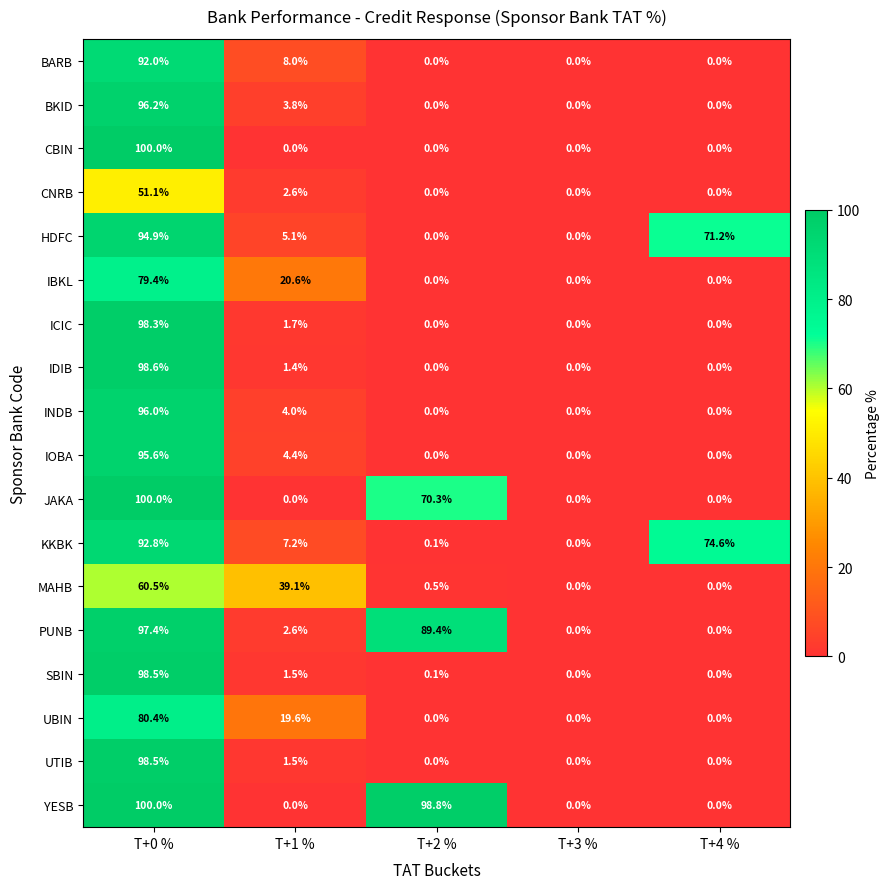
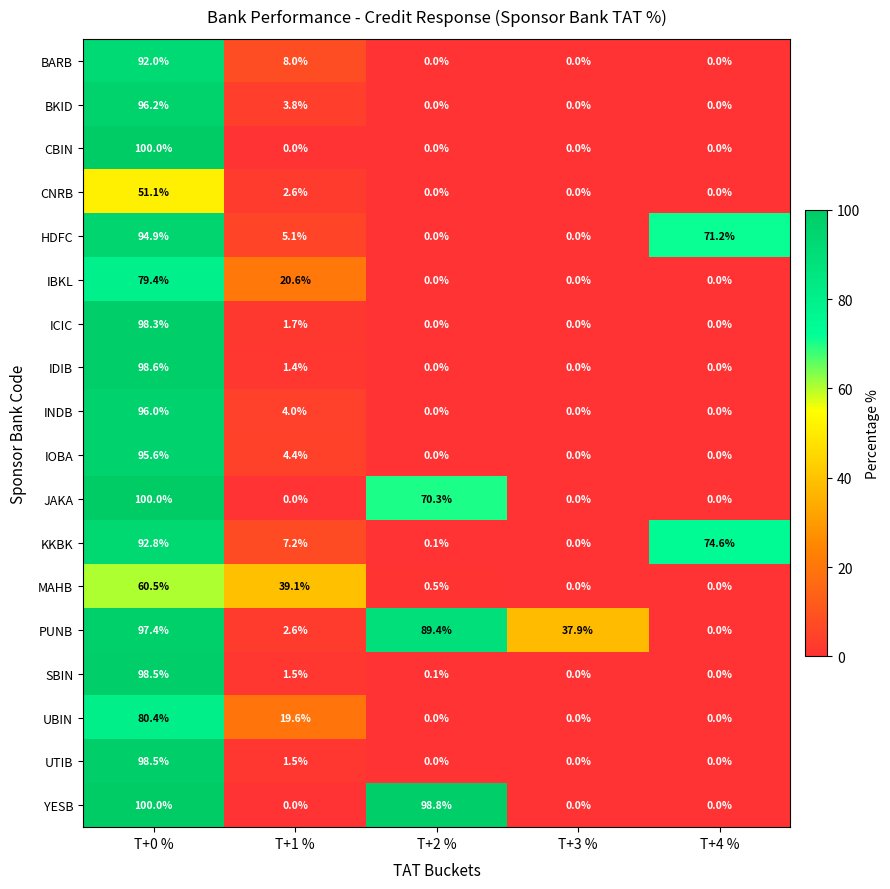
  {
    "BARB": {
      "T+0 %": "92.0%",
      "T+1 %": "8.0%",
      "T+2 %": "0.0%",
      "T+3 %": "0.0%",
      "T+4 %": "0.0%"
    },
    "BKID": {
      "T+0 %": "96.2%",
      "T+1 %": "3.8%",
      "T+2 %": "0.0%",
      "T+3 %": "0.0%",
      "T+4 %": "0.0%"
    },
    "CBIN": {
      "T+0 %": "100.0%",
      "T+1 %": "0.0%",
      "T+2 %": "0.0%",
      "T+3 %": "0.0%",
      "T+4 %": "0.0%"
    },
    "CNRB": {
      "T+0 %": "51.1%",
      "T+1 %": "2.6%",
      "T+2 %": "0.0%",
      "T+3 %": "0.0%",
      "T+4 %": "0.0%"
    },
    "HDFC": {
      "T+0 %": "94.9%",
      "T+1 %": "5.1%",
      "T+2 %": "0.0%",
      "T+3 %": "0.0%",
      "T+4 %": "71.2%"
    },
    "IBKL": {
      "T+0 %": "79.4%",
      "T+1 %": "20.6%",
      "T+2 %": "0.0%",
      "T+3 %": "0.0%",
      "T+4 %": "0.0%"
    },
    "ICIC": {
      "T+0 %": "98.3%",
      "T+1 %": "1.7%",
      "T+2 %": "0.0%",
      "T+3 %": "0.0%",
      "T+4 %": "0.0%"
    },
    "IDIB": {
      "T+0 %": "98.6%",
      "T+1 %": "1.4%",
      "T+2 %": "0.0%",
      "T+3 %": "0.0%",
      "T+4 %": "0.0%"
    },
    "INDB": {
      "T+0 %": "96.0%",
      "T+1 %": "4.0%",
      "T+2 %": "0.0%",
      "T+3 %": "0.0%",
      "T+4 %": "0.0%"
    },
    "IOBA": {
      "T+0 %": "95.6%",
      "T+1 %": "4.4%",
      "T+2 %": "0.0%",
      "T+3 %": "0.0%",
      "T+4 %": "0.0%"
    },
    "JAKA": {
      "T+0 %": "100.0%",
      "T+1 %": "0.0%",
      "T+2 %": "70.3%",
      "T+3 %": "0.0%",
      "T+4 %": "0.0%"
    },
    "KKBK": {
      "T+0 %": "92.8%",
      "T+1 %": "7.2%",
      "T+2 %": "0.1%",
      "T+3 %": "0.0%",
      "T+4 %": "74.6%"
    },
    "MAHB": {
      "T+0 %": "60.5%",
      "T+1 %": "39.1%",
      "T+2 %": "0.5%",
      "T+3 %": "0.0%",
      "T+4 %": "0.0%"
    },
    "PUNB": {
      "T+0 %": "97.4%",
      "T+1 %": "2.6%",
      "T+2 %": "89.4%",
-     "T+3 %": "0.0%",
+     "T+3 %": "37.9%",
      "T+4 %": "0.0%"
    },
    "SBIN": {
      "T+0 %": "98.5%",
      "T+1 %": "1.5%",
      "T+2 %": "0.1%",
      "T+3 %": "0.0%",
      "T+4 %": "0.0%"
    },
    "UBIN": {
      "T+0 %": "80.4%",
      "T+1 %": "19.6%",
      "T+2 %": "0.0%",
      "T+3 %": "0.0%",
      "T+4 %": "0.0%"
    },
    "UTIB": {
      "T+0 %": "98.5%",
      "T+1 %": "1.5%",
      "T+2 %": "0.0%",
      "T+3 %": "0.0%",
      "T+4 %": "0.0%"
    },
    "YESB": {
      "T+0 %": "100.0%",
      "T+1 %": "0.0%",
      "T+2 %": "98.8%",
      "T+3 %": "0.0%",
      "T+4 %": "0.0%"
    }
  }
